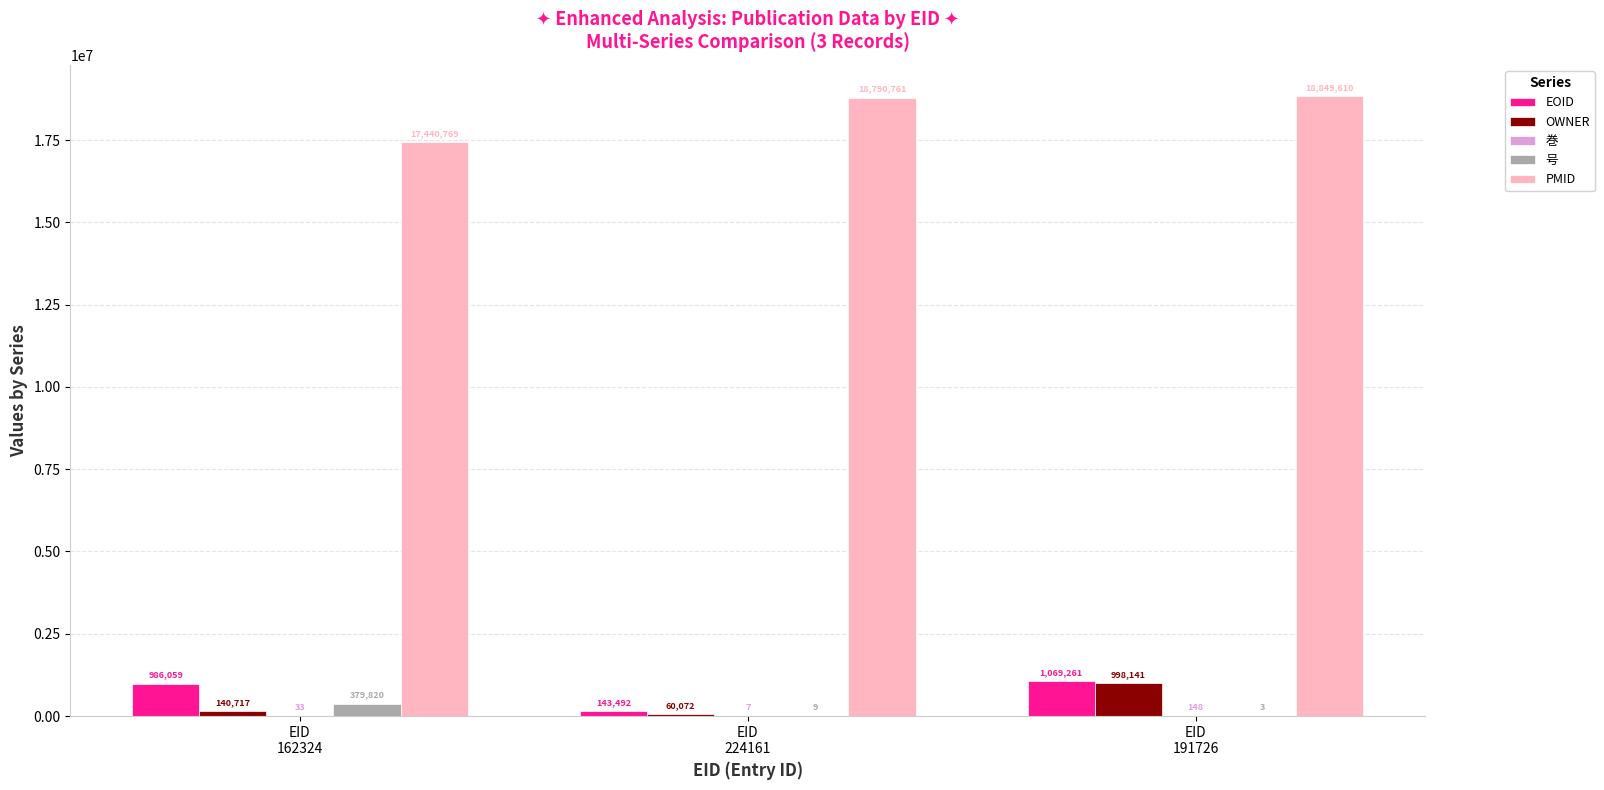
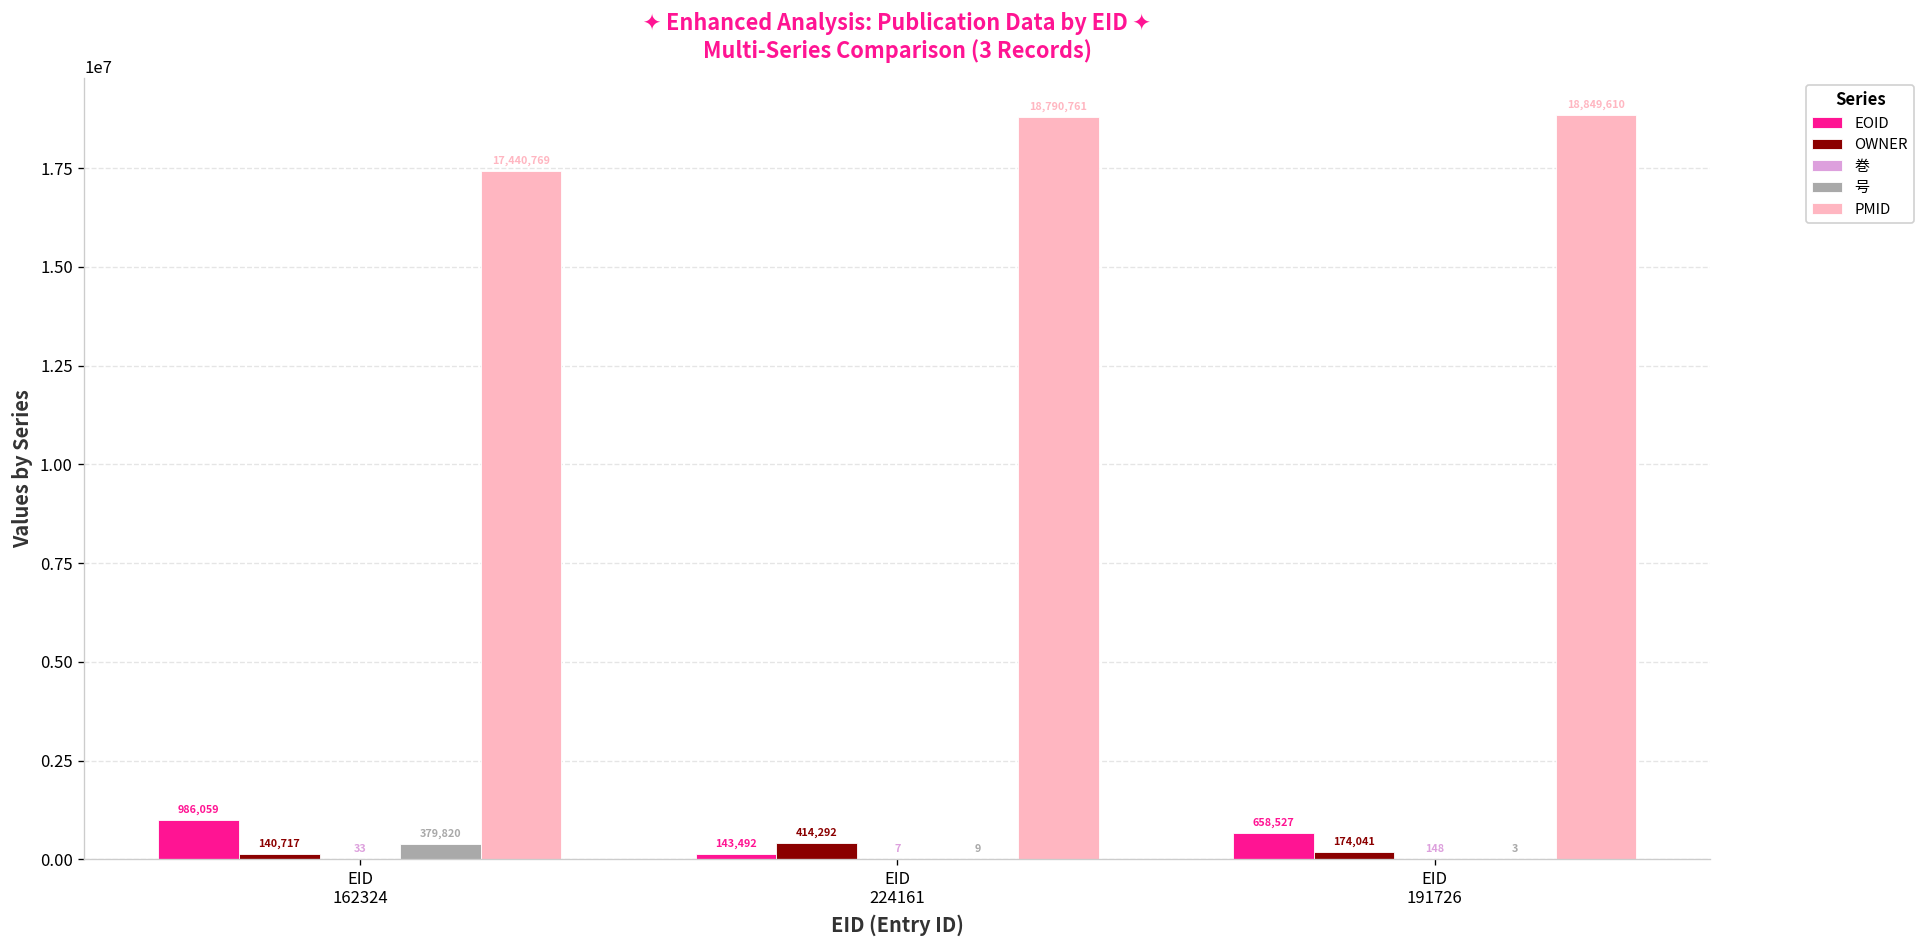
  {
    "EOID": {
      "EID 162324": "986,059",
      "EID 224161": "143,492",
-     "EID 191726": "1,069,261"
+     "EID 191726": "658,527"
    },
    "OWNER": {
      "EID 162324": "140,717",
-     "EID 224161": "60,072",
-     "EID 191726": "998,141"
+     "EID 224161": "414,292",
+     "EID 191726": "174,041"
    },
    "号": {
      "EID 162324": "379,820",
      "EID 224161": "9",
      "EID 191726": "3"
    }
  }
